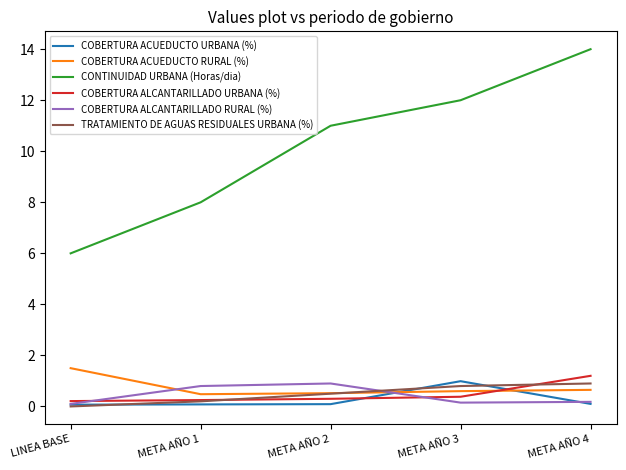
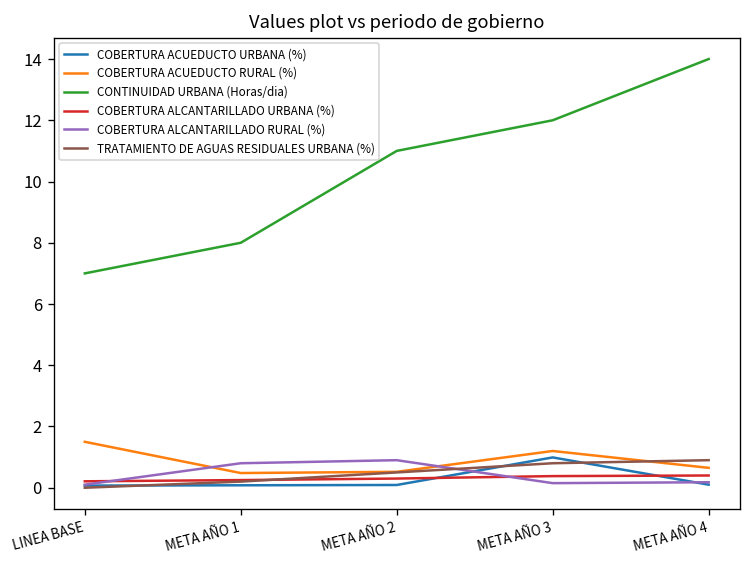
  {
    "COBERTURA ACUEDUCTO URBANA (%)": {
      "META AÑO 1": 0.1,
      "META AÑO 2": 0.1,
      "META AÑO 3": 1.0
    },
    "COBERTURA ACUEDUCTO RURAL (%)": {
      "LINEA BASE": 1.5,
      "META AÑO 1": 0.5,
-     "META AÑO 3": 0.6,
+     "META AÑO 3": 1.2,
      "META AÑO 4": 0.7
    },
    "CONTINUIDAD URBANA (Horas/dia)": {
-     "LINEA BASE": 6,
+     "LINEA BASE": 7,
      "META AÑO 1": 8,
      "META AÑO 2": 11,
      "META AÑO 3": 12,
      "META AÑO 4": 14
    },
    "COBERTURA ALCANTARILLADO URBANA (%)": {
      "LINEA BASE": 0.2,
      "META AÑO 2": 0.3,
      "META AÑO 3": 0.4,
-     "META AÑO 4": 1.2
+     "META AÑO 4": 0.4
    },
    "COBERTURA ALCANTARILLADO RURAL (%)": {
      "META AÑO 1": 0.8,
      "META AÑO 2": 0.9,
      "META AÑO 3": 0.2
    },
    "TRATAMIENTO DE AGUAS RESIDUALES URBANA (%)": {
      "META AÑO 3": 0.8,
      "META AÑO 4": 0.9
    }
  }
